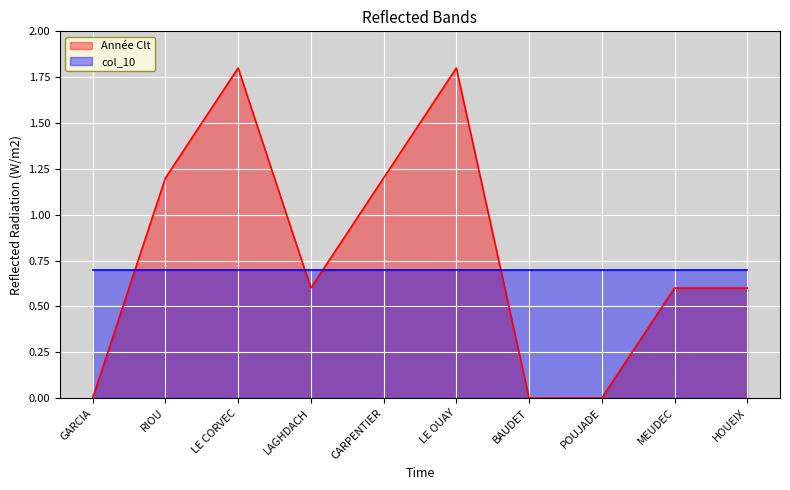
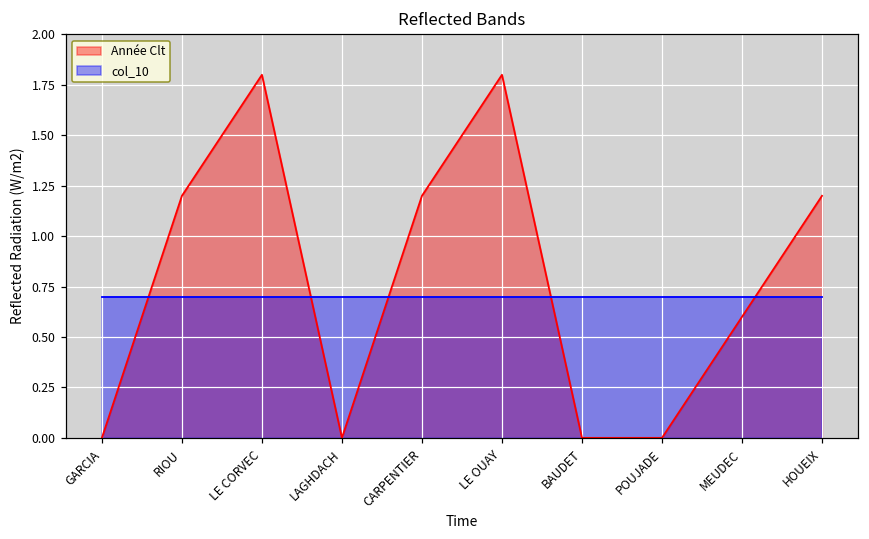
  {
    "Année Clt": {
      "GARCIA": 0.00,
      "RIOU": 1.20,
      "LE CORVEC": 1.80,
-     "LAGHDACH": 0.60,
+     "LAGHDACH": 0.00,
      "CARPENTIER": 1.20,
      "LE OUAY": 1.80,
      "BAUDET": 0.00,
      "POUJADE": 0.00,
      "MEUDEC": 0.60,
-     "HOUEIX": 0.60
+     "HOUEIX": 1.20
    },
    "col_10": {
      "GARCIA": 0.70,
      "RIOU": 0.70,
      "LE CORVEC": 0.70,
      "LAGHDACH": 0.70,
      "CARPENTIER": 0.70,
      "LE OUAY": 0.70,
      "BAUDET": 0.70,
      "POUJADE": 0.70,
      "MEUDEC": 0.70,
      "HOUEIX": 0.70
    }
  }
